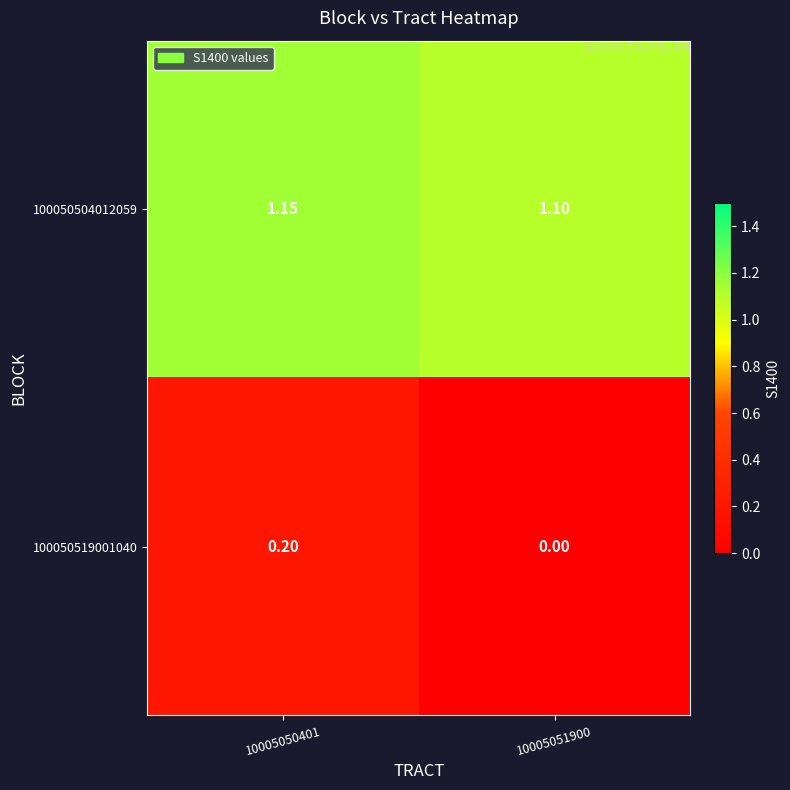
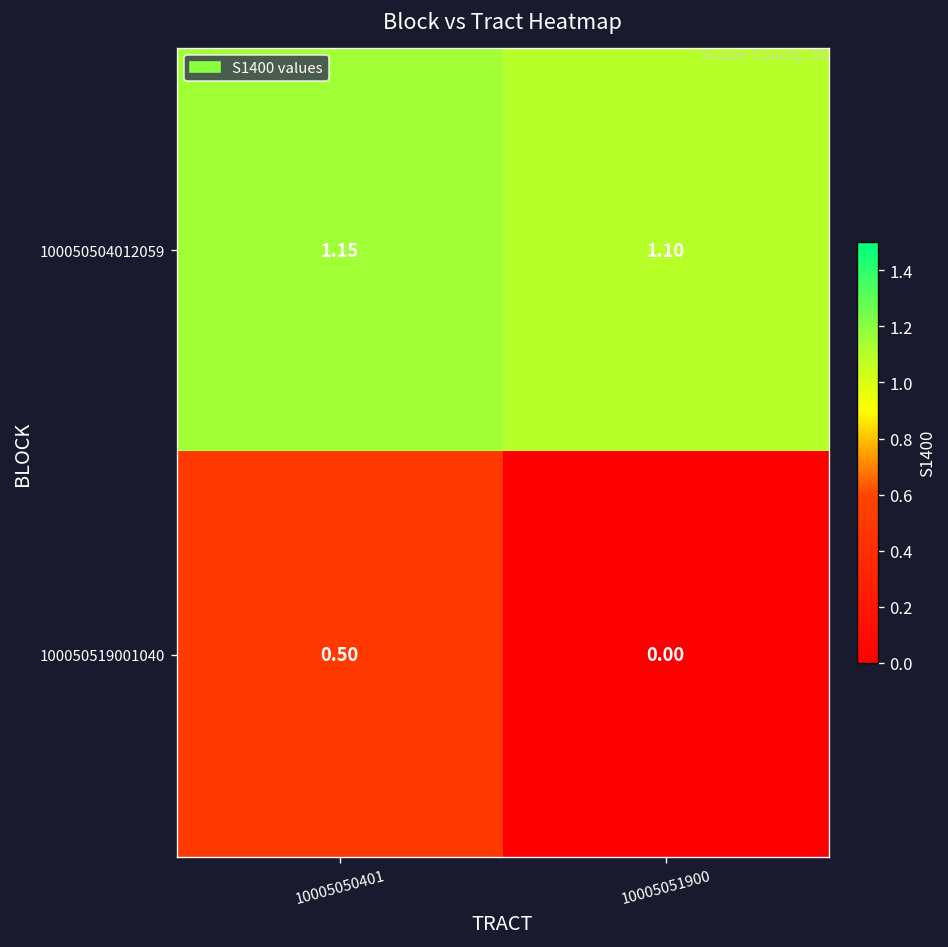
  {
    "100050504012059": {
      "10005050401": 1.15
    },
    "100050519001040": {
-     "10005050401": 0.20,
+     "10005050401": 0.50,
      "10005051900": 0.00
    }
  }
